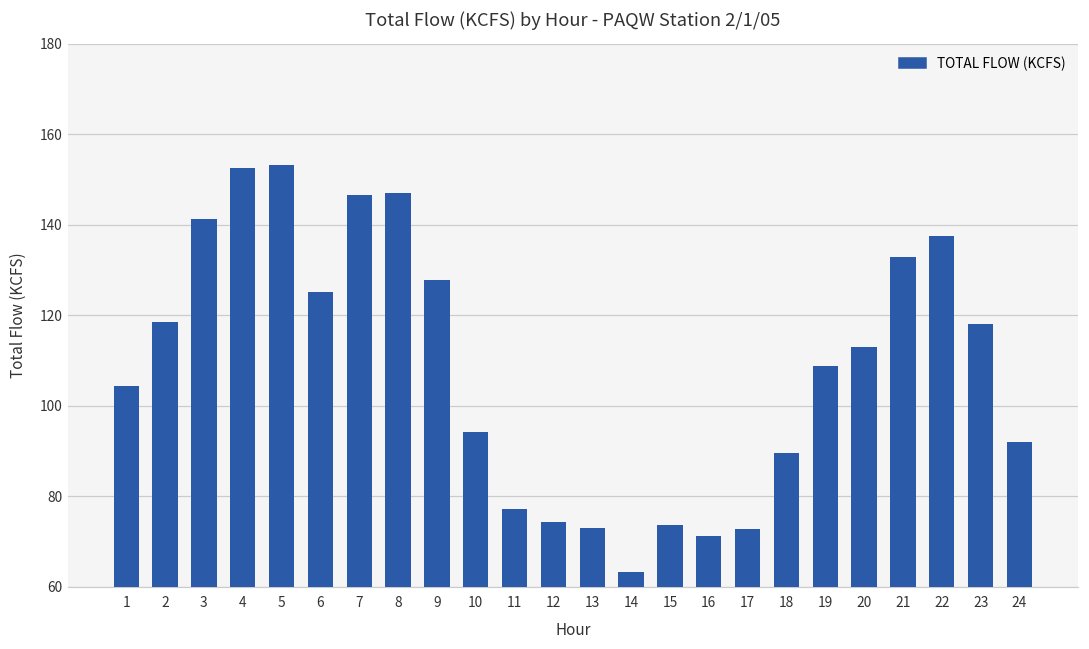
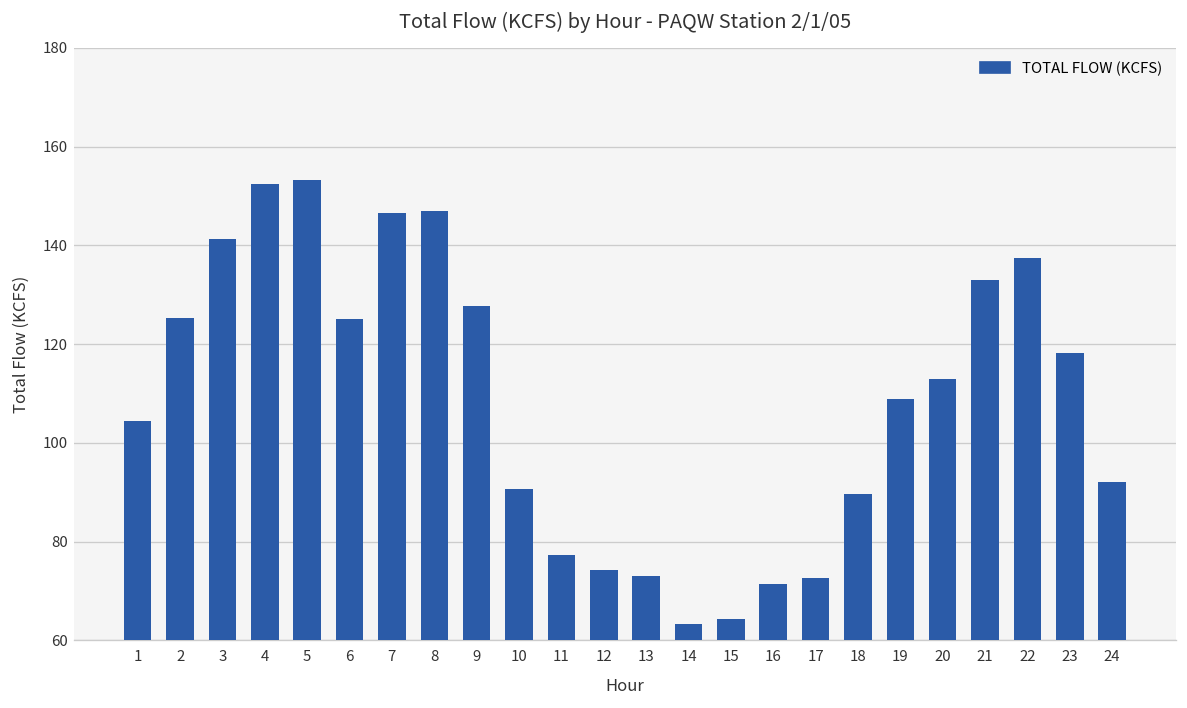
  {
    "1": 105,
-   "2": 119,
+   "2": 125,
    "3": 141,
    "4": 153,
    "5": 153,
    "6": 125,
    "7": 147,
    "8": 147,
    "9": 128,
-   "10": 94,
+   "10": 91,
    "11": 77,
    "12": 74,
    "13": 73,
    "14": 63,
-   "15": 74,
+   "15": 64,
    "16": 71,
    "17": 73,
    "18": 90,
    "19": 109,
    "20": 113,
    "21": 133,
    "22": 138,
    "23": 118,
    "24": 92
  }
